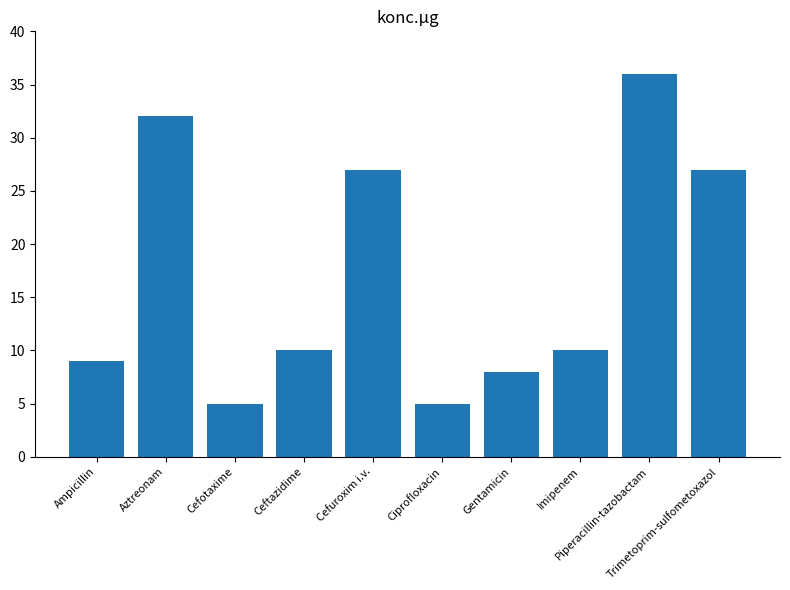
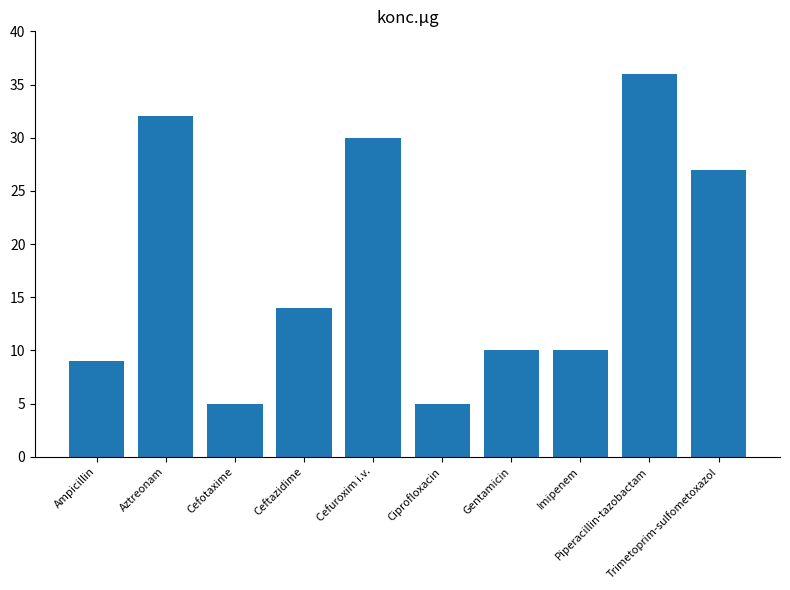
  {
    "Ampicillin": 9,
    "Aztreonam": 32,
    "Cefotaxime": 5,
-   "Ceftazidime": 10,
-   "Cefuroxim i.v.": 27,
+   "Ceftazidime": 14,
+   "Cefuroxim i.v.": 30,
    "Ciprofloxacin": 5,
-   "Gentamicin": 8,
+   "Gentamicin": 10,
    "Imipenem": 10,
    "Piperacillin-tazobactam": 36,
    "Trimetoprim-sulfometoxazol": 27
  }
